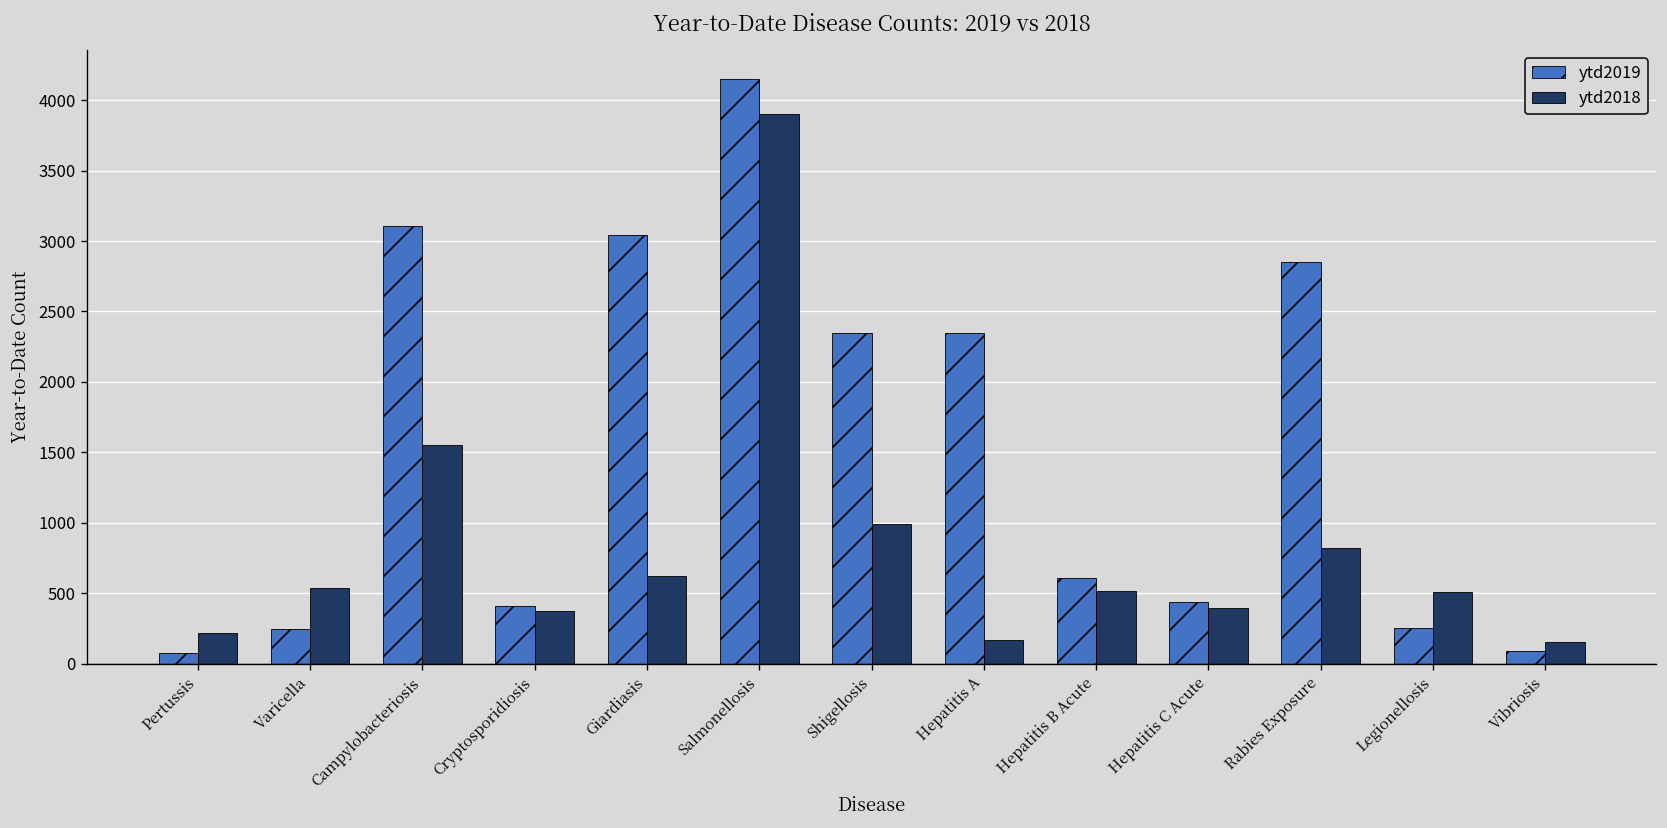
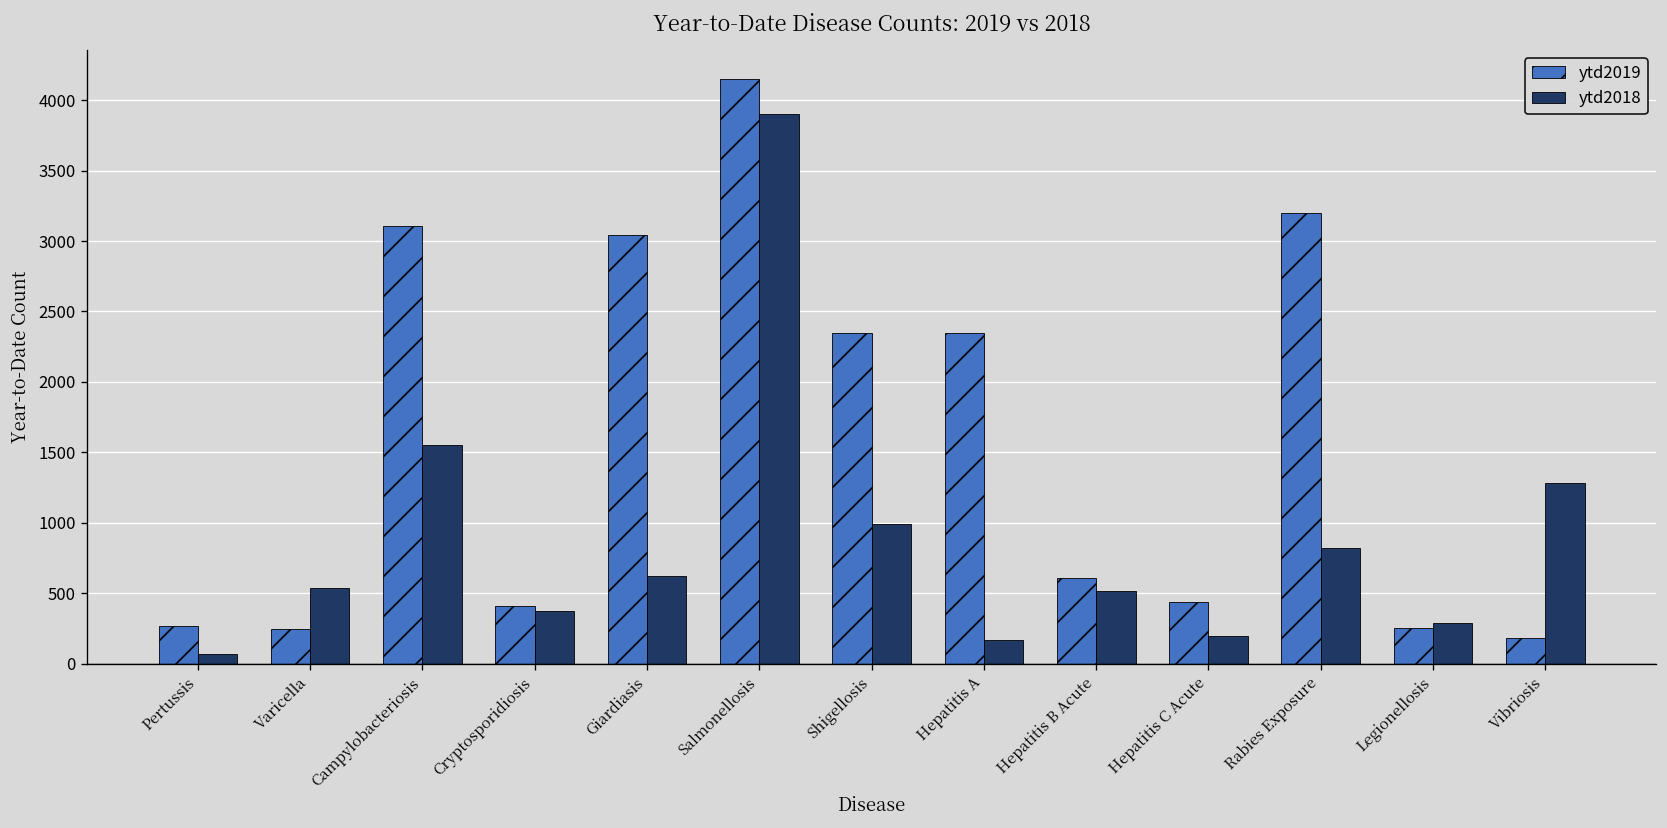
  {
    "ytd2019": {
-     "Pertussis": 80,
+     "Pertussis": 270,
      "Varicella": 250,
      "Campylobacteriosis": 3110,
      "Cryptosporidiosis": 410,
      "Giardiasis": 3040,
      "Salmonellosis": 4150,
      "Shigellosis": 2350,
      "Hepatitis A": 2350,
      "Hepatitis B Acute": 610,
      "Hepatitis C Acute": 440,
-     "Rabies Exposure": 2850,
+     "Rabies Exposure": 3200,
      "Legionellosis": 260,
-     "Vibriosis": 90
+     "Vibriosis": 180
    },
    "ytd2018": {
-     "Pertussis": 220,
+     "Pertussis": 70,
      "Varicella": 540,
      "Campylobacteriosis": 1550,
      "Cryptosporidiosis": 370,
      "Giardiasis": 630,
      "Salmonellosis": 3900,
      "Shigellosis": 990,
      "Hepatitis A": 170,
      "Hepatitis B Acute": 510,
-     "Hepatitis C Acute": 390,
+     "Hepatitis C Acute": 200,
      "Rabies Exposure": 820,
-     "Legionellosis": 510,
-     "Vibriosis": 150
+     "Legionellosis": 290,
+     "Vibriosis": 1290
    }
  }
